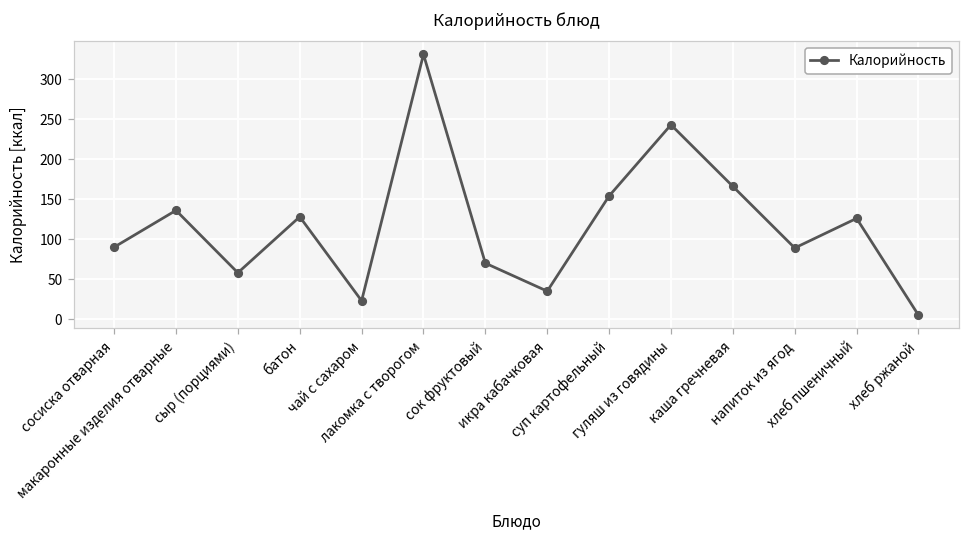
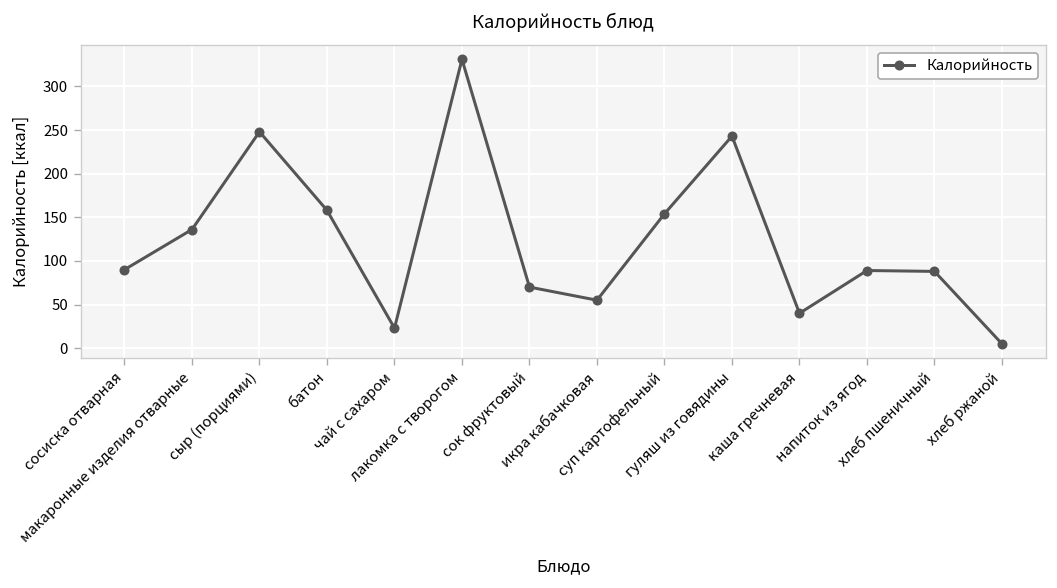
  {
    "сосиска отварная": 90,
    "макаронные изделия отварные": 140,
-   "сыр (порциями)": 60,
-   "батон": 130,
+   "сыр (порциями)": 250,
+   "батон": 160,
    "чай с сахаром": 20,
    "лакомка с творогом": 330,
    "сок фруктовый": 70,
-   "икра кабачковая": 40,
+   "икра кабачковая": 60,
    "суп картофельный": 150,
    "гуляш из говядины": 240,
-   "каша гречневая": 170,
+   "каша гречневая": 40,
    "напиток из ягод": 90,
-   "хлеб пшеничный": 130,
+   "хлеб пшеничный": 90,
    "хлеб ржаной": 10
  }
